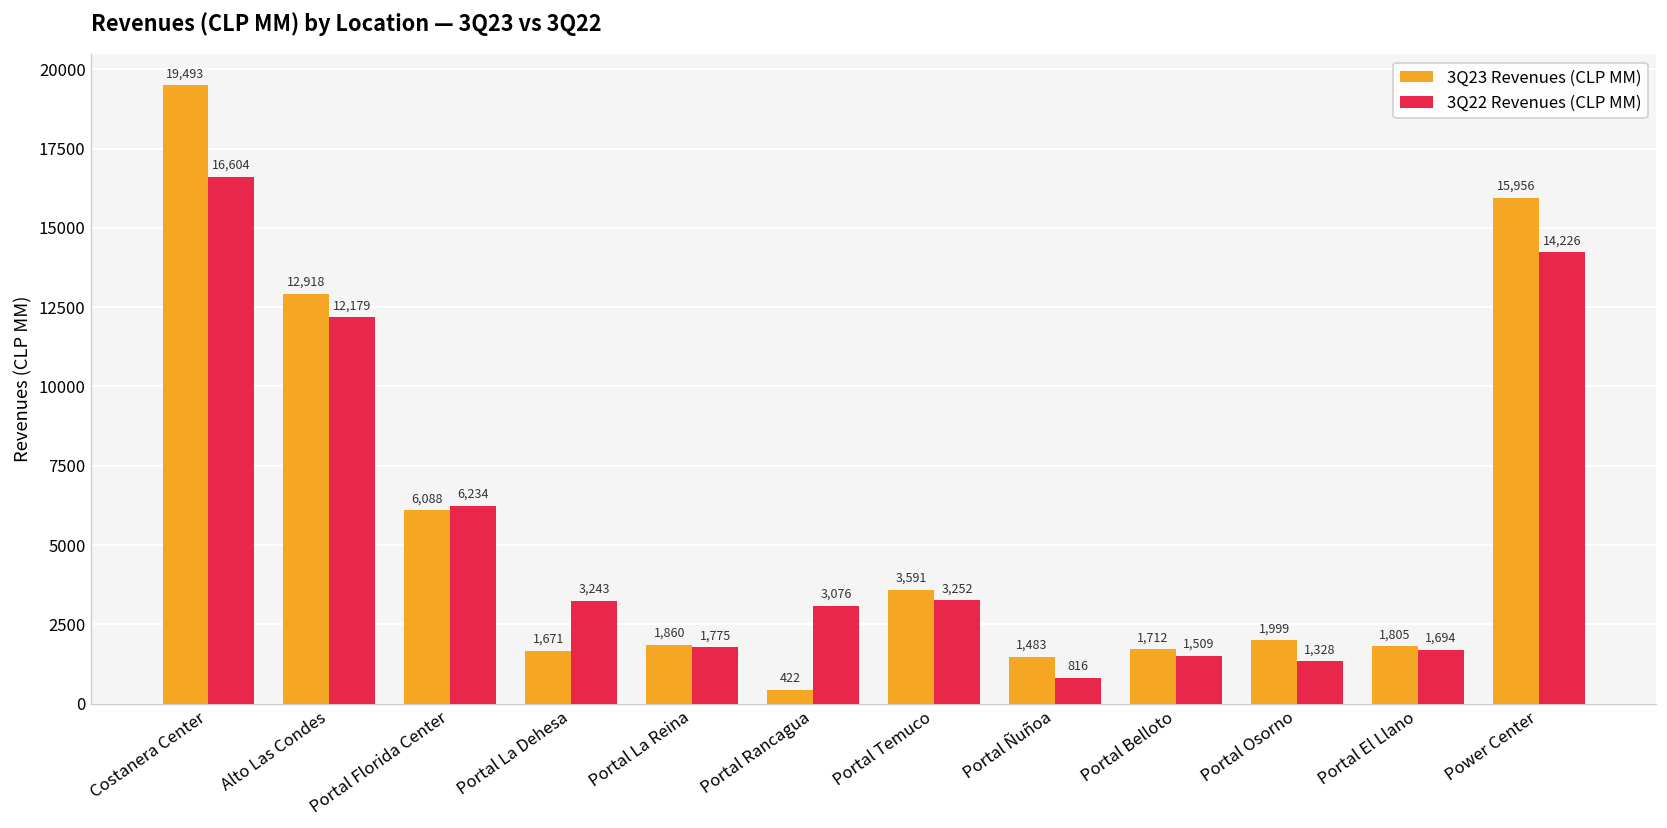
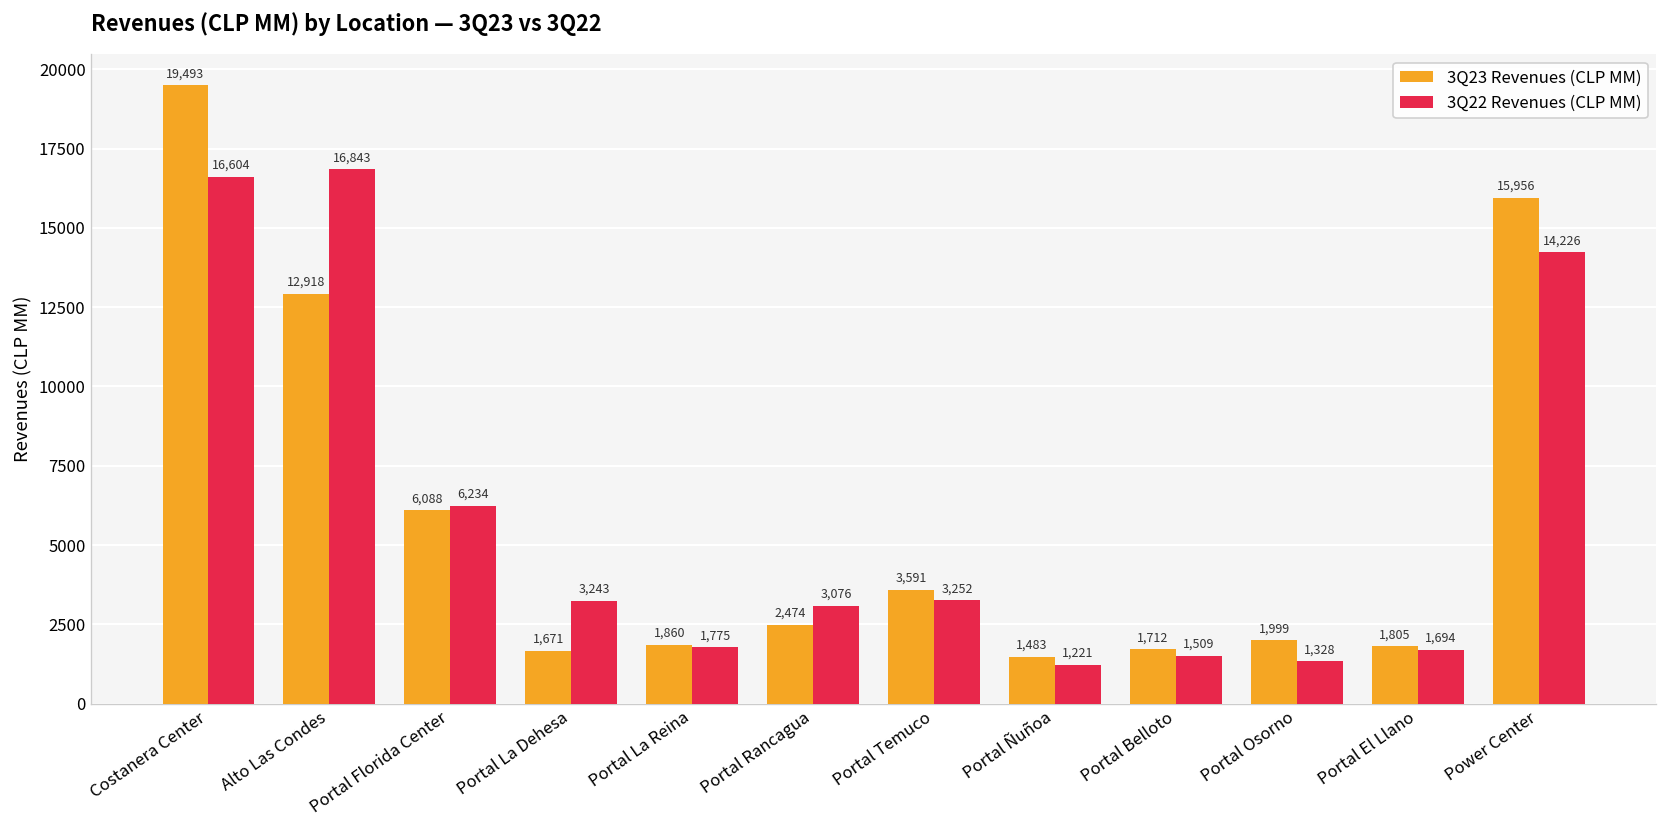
  {
    "3Q23 Revenues (CLP MM)": {
      "Costanera Center": "19,493",
      "Alto Las Condes": "12,918",
      "Portal Florida Center": "6,088",
      "Portal La Dehesa": "1,671",
      "Portal La Reina": "1,860",
-     "Portal Rancagua": "422",
+     "Portal Rancagua": "2,474",
      "Portal Temuco": "3,591",
      "Portal Ñuñoa": "1,483",
      "Portal Belloto": "1,712",
      "Portal Osorno": "1,999",
      "Portal El Llano": "1,805",
      "Power Center": "15,956"
    },
    "3Q22 Revenues (CLP MM)": {
      "Costanera Center": "16,604",
-     "Alto Las Condes": "12,179",
+     "Alto Las Condes": "16,843",
      "Portal Florida Center": "6,234",
      "Portal La Dehesa": "3,243",
      "Portal La Reina": "1,775",
      "Portal Rancagua": "3,076",
      "Portal Temuco": "3,252",
-     "Portal Ñuñoa": "816",
+     "Portal Ñuñoa": "1,221",
      "Portal Belloto": "1,509",
      "Portal Osorno": "1,328",
      "Portal El Llano": "1,694",
      "Power Center": "14,226"
    }
  }
